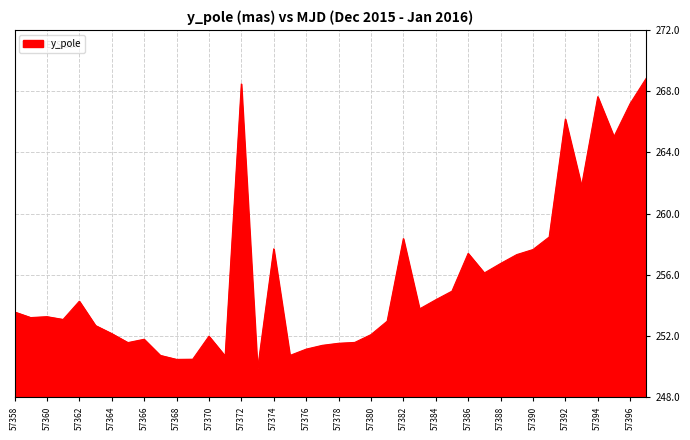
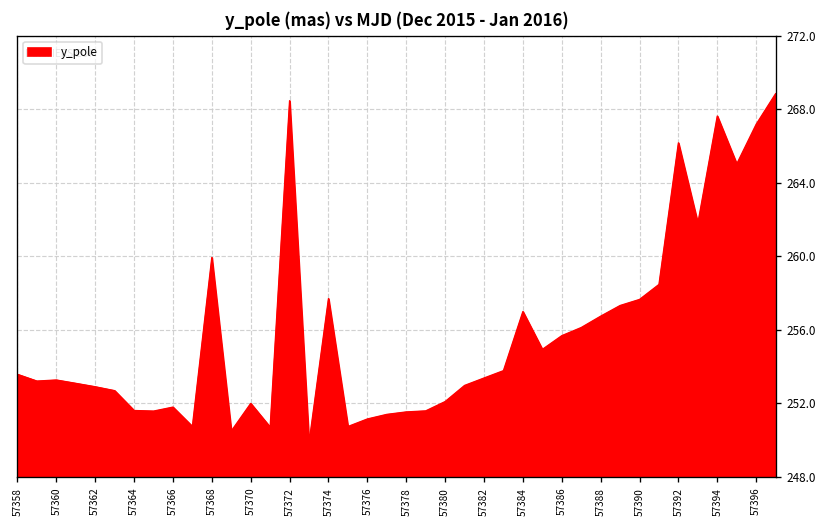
  {
    "57358": 253.6,
    "57360": 253.3,
-   "57362": 254.3,
-   "57364": 252.2,
+   "57362": 252.9,
+   "57364": 251.6,
    "57366": 251.8,
-   "57368": 250.5,
+   "57368": 259.9,
    "57370": 252.0,
    "57372": 268.5,
    "57374": 257.7,
    "57376": 251.2,
    "57378": 251.5,
    "57380": 252.1,
-   "57382": 258.4,
-   "57384": 254.4,
-   "57386": 257.4,
+   "57382": 253.4,
+   "57384": 257.0,
+   "57386": 255.7,
    "57388": 256.7,
    "57390": 257.7,
    "57392": 266.2,
    "57394": 267.6,
    "57396": 267.2
  }
